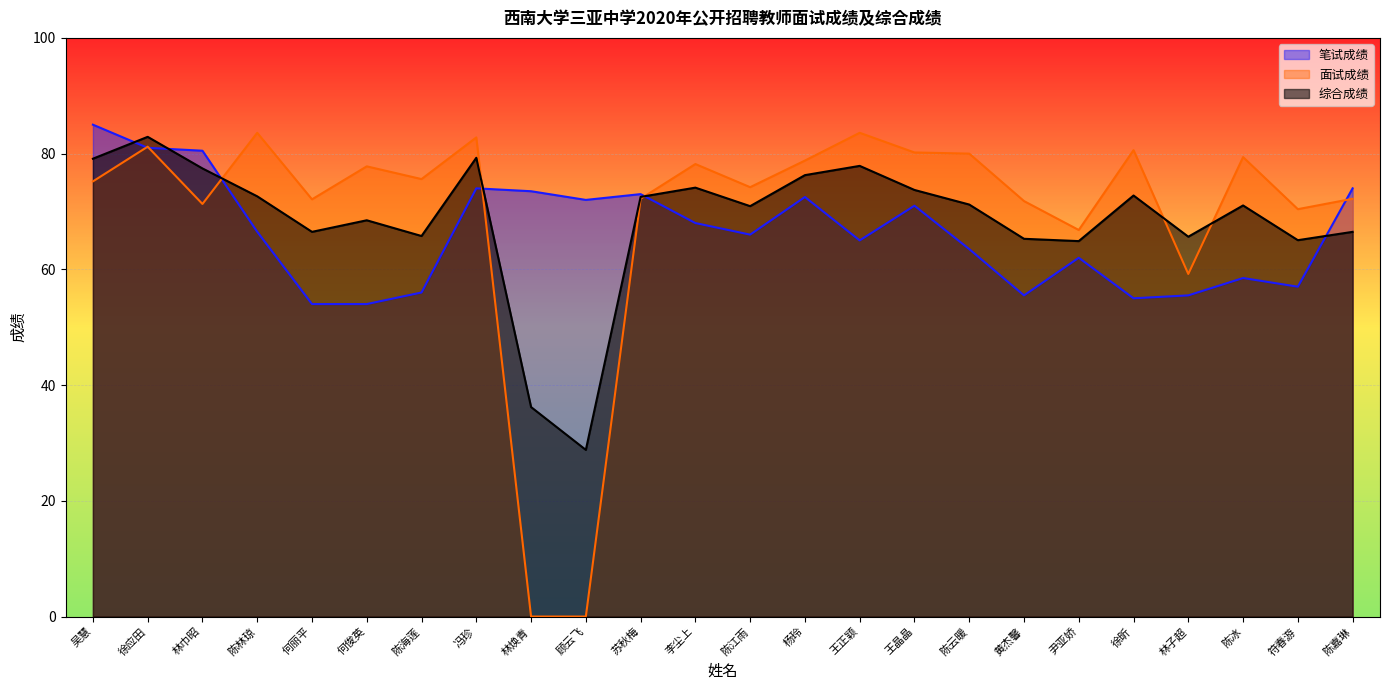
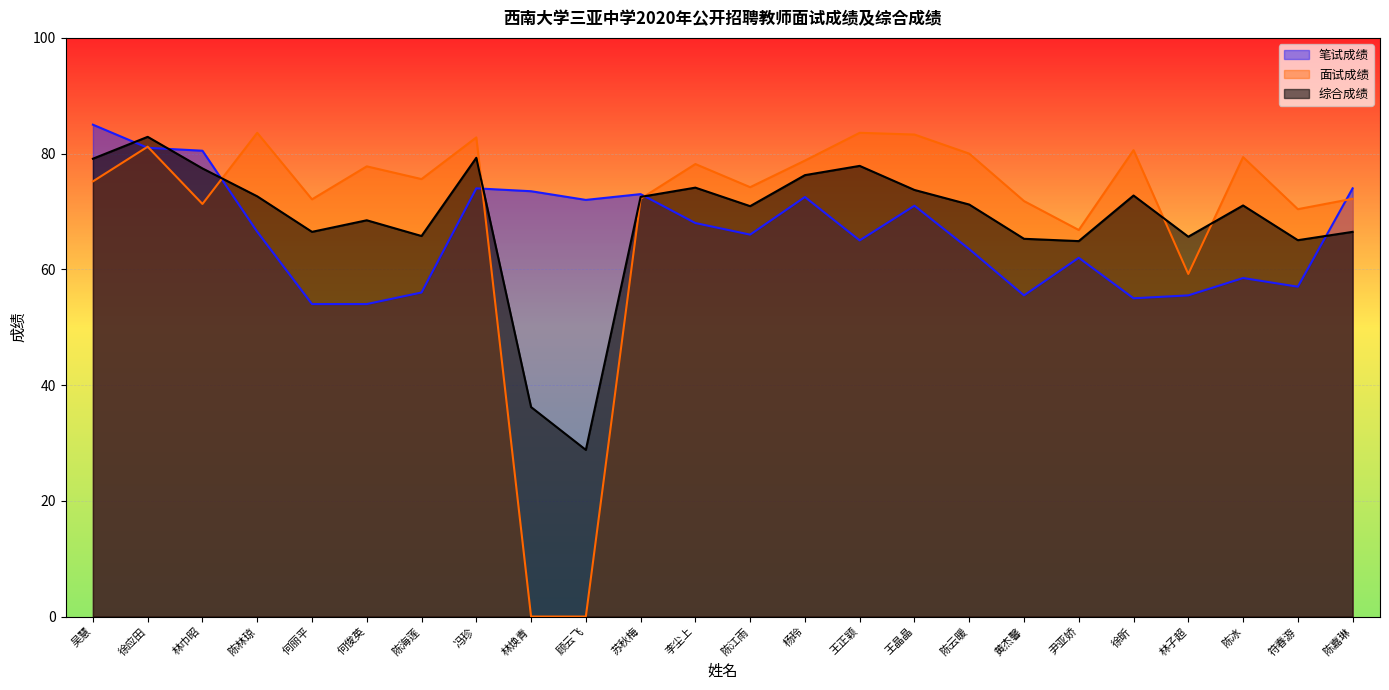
  {
    "笔试成绩": {
      "吴慧": 85,
      "林巾昭": 81,
      "陈林琼": 67,
      "何丽平": 54,
      "何俊英": 54,
      "陈海莲": 56,
      "冯珍": 74,
      "林焕青": 74,
      "顾云飞": 72,
      "苏秋梅": 73,
      "李尘上": 68,
      "陈江雨": 66,
      "杨玲": 73,
      "王正颖": 65,
      "王晶晶": 71,
      "陈云暖": 64,
      "黄杰馨": 56,
      "尹亚娇": 62,
      "徐昕": 55,
      "林子超": 56,
      "陈冰": 59,
      "符春游": 57,
      "陈嘉琳": 74
    },
    "面试成绩": {
      "吴慧": 75,
      "林巾昭": 71,
      "陈林琼": 84,
      "何丽平": 72,
      "何俊英": 78,
      "陈海莲": 76,
      "冯珍": 83,
      "林焕青": 0,
      "顾云飞": 0,
      "李尘上": 78,
      "陈江雨": 74,
      "杨玲": 79,
      "王正颖": 84,
-     "王晶晶": 80,
+     "王晶晶": 83,
      "陈云暖": 80,
      "黄杰馨": 72,
      "尹亚娇": 67,
      "徐昕": 81,
      "林子超": 59,
      "陈冰": 79,
      "符春游": 70,
      "陈嘉琳": 72
    },
    "综合成绩": {
      "吴慧": 79,
      "徐应田": 83,
      "林巾昭": 77,
      "陈林琼": 73,
      "何丽平": 66,
      "何俊英": 68,
      "陈海莲": 66,
      "冯珍": 79,
      "林焕青": 36,
      "顾云飞": 29,
      "李尘上": 74,
      "陈江雨": 71,
      "杨玲": 76,
      "王正颖": 78,
      "王晶晶": 74,
      "陈云暖": 71,
      "黄杰馨": 65,
      "尹亚娇": 65,
      "徐昕": 73,
      "林子超": 66,
      "陈冰": 71,
      "符春游": 65,
      "陈嘉琳": 66
    }
  }
